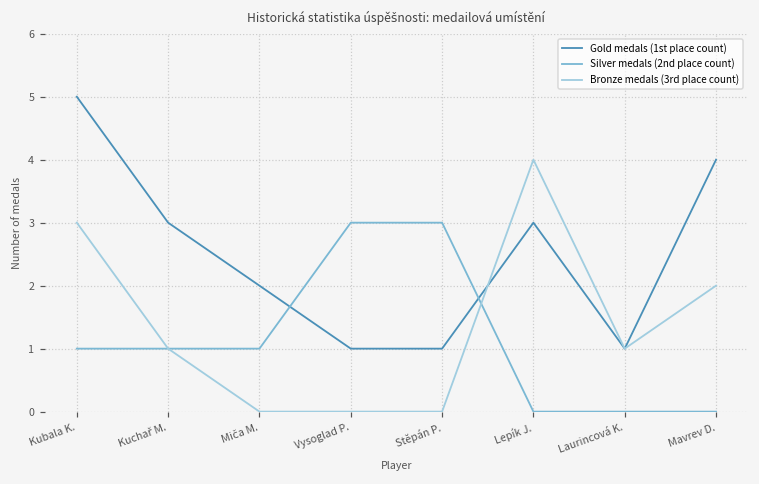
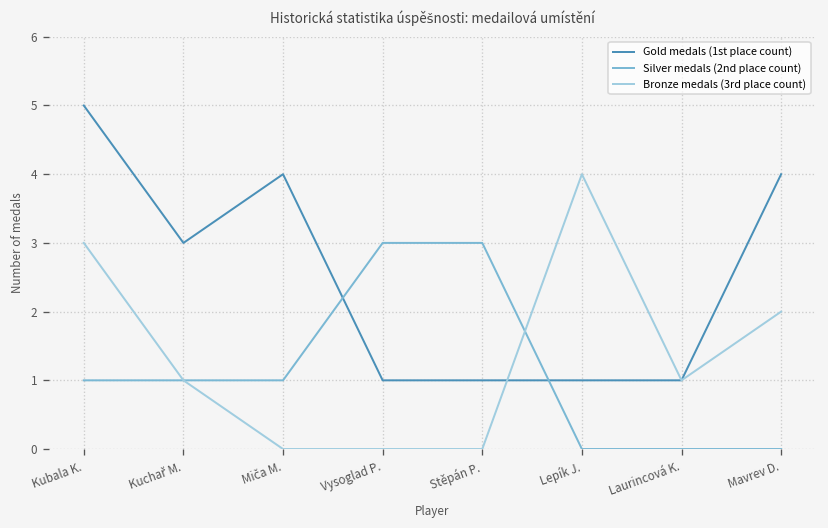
  {
    "Gold medals (1st place count)": {
      "Kubala K.": 5,
      "Kuchař M.": 3,
-     "Miča M.": 2,
+     "Miča M.": 4,
      "Vysoglad P.": 1,
      "Stěpán P.": 1,
-     "Lepík J.": 3,
+     "Lepík J.": 1,
      "Mavrev D.": 4
    }
  }
